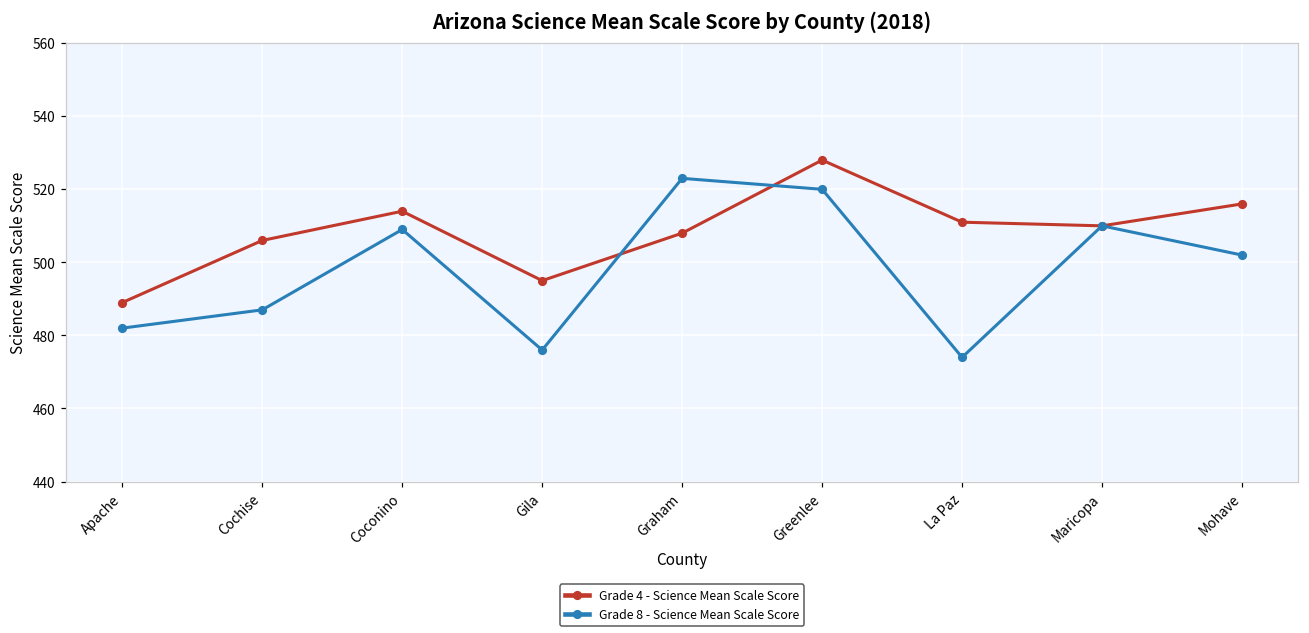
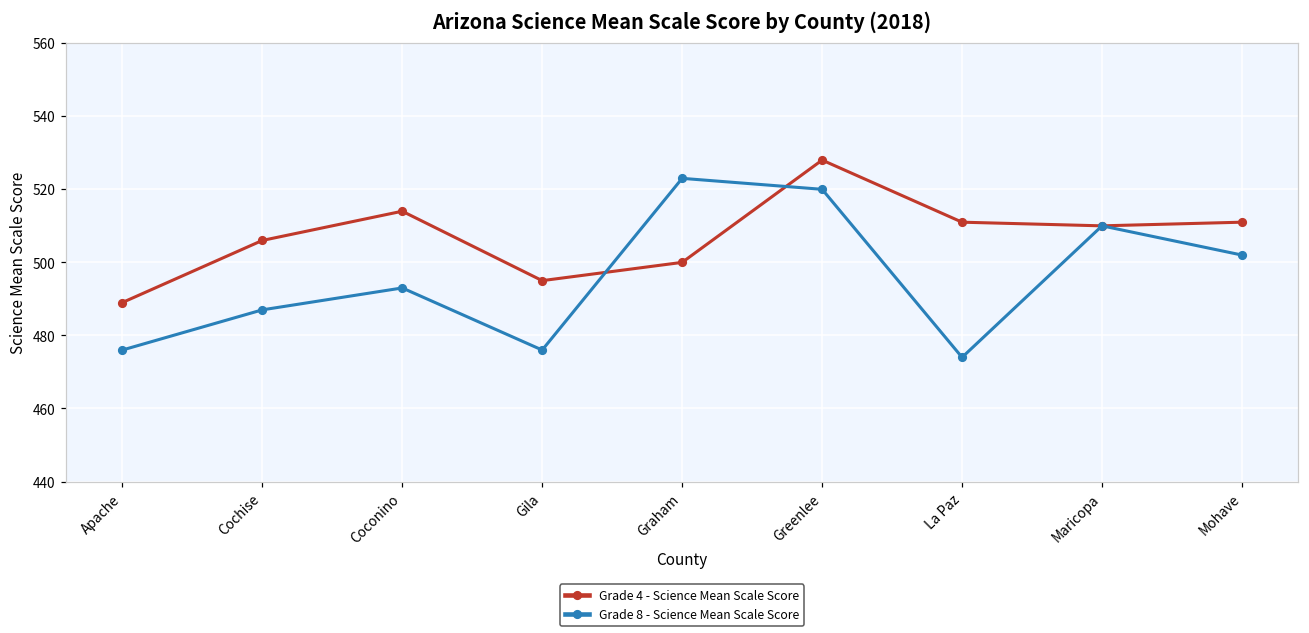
  {
    "Grade 4 - Science Mean Scale Score": {
      "Apache": 489,
      "Cochise": 506,
      "Coconino": 514,
      "Gila": 495,
-     "Graham": 508,
+     "Graham": 500,
      "Greenlee": 528,
      "La Paz": 511,
-     "Mohave": 516
+     "Mohave": 511
    },
    "Grade 8 - Science Mean Scale Score": {
-     "Apache": 482,
+     "Apache": 476,
      "Cochise": 487,
-     "Coconino": 509,
+     "Coconino": 493,
      "Gila": 476,
      "Graham": 523,
      "Greenlee": 520,
      "La Paz": 474,
      "Mohave": 502
    }
  }
